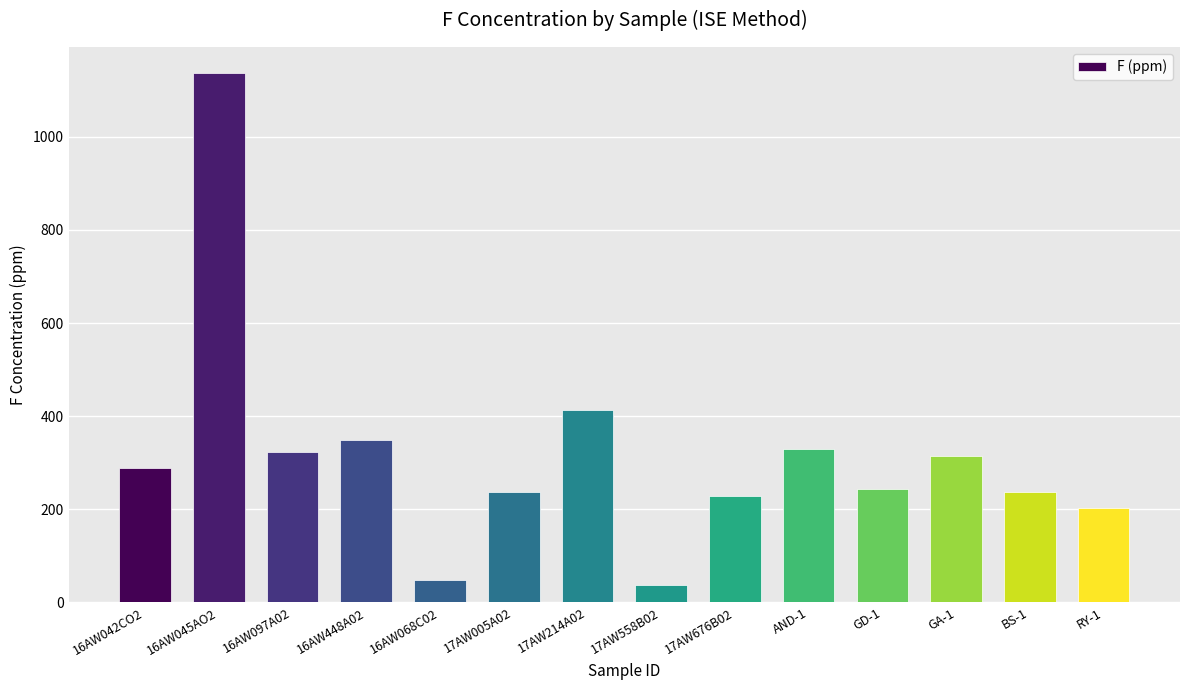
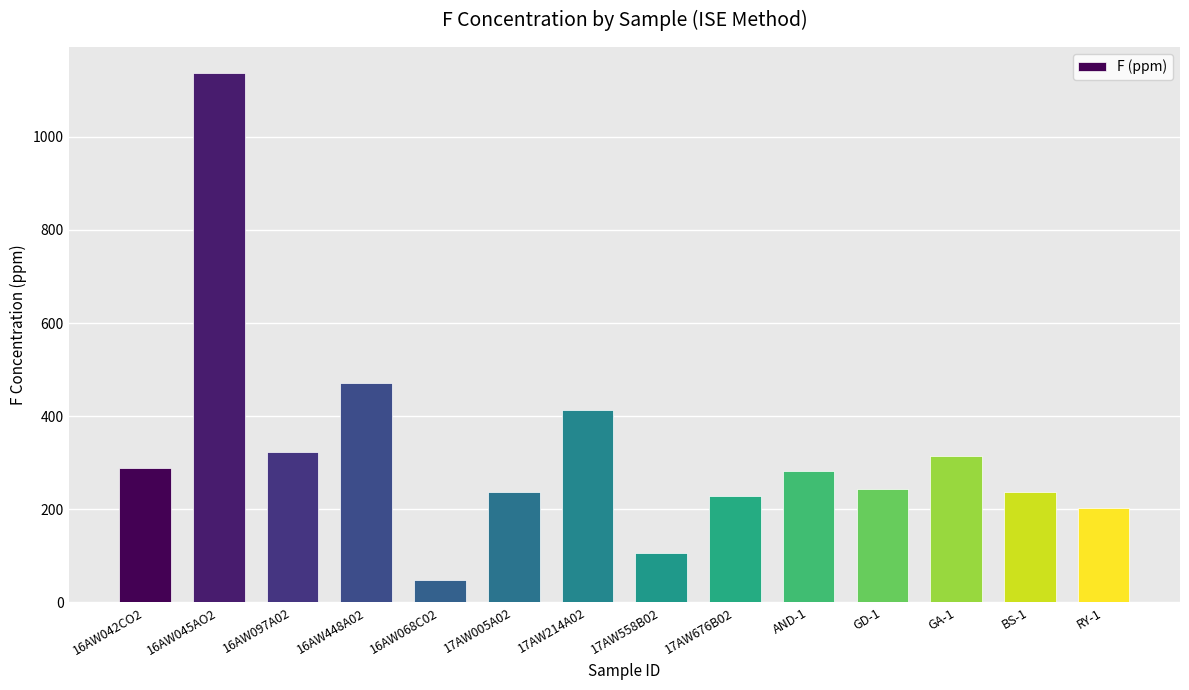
  {
    "16AW042CO2": 290,
    "16AW045AO2": 1140,
    "16AW097A02": 320,
-   "16AW448A02": 350,
+   "16AW448A02": 470,
    "16AW068C02": 50,
    "17AW005A02": 240,
    "17AW214A02": 410,
-   "17AW558B02": 40,
+   "17AW558B02": 110,
    "17AW676B02": 230,
-   "AND-1": 330,
+   "AND-1": 280,
    "GD-1": 240,
    "GA-1": 320,
    "BS-1": 240,
    "RY-1": 200
  }
